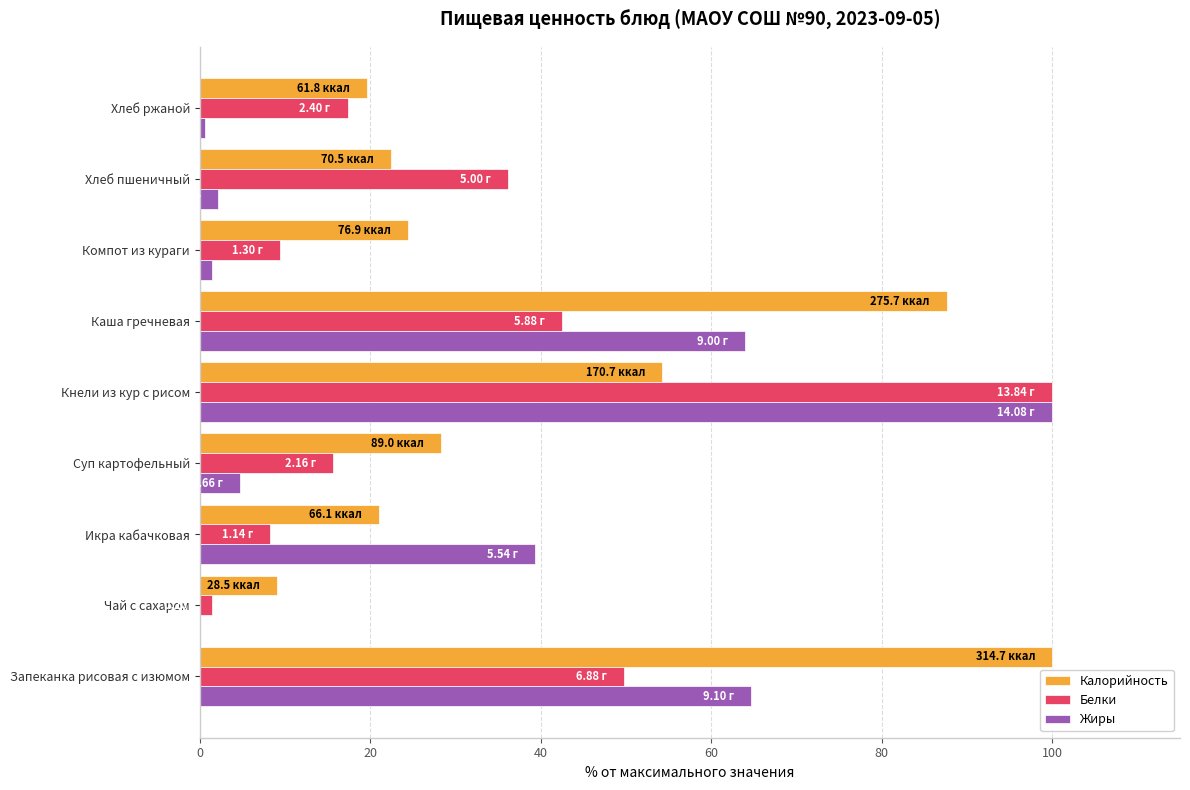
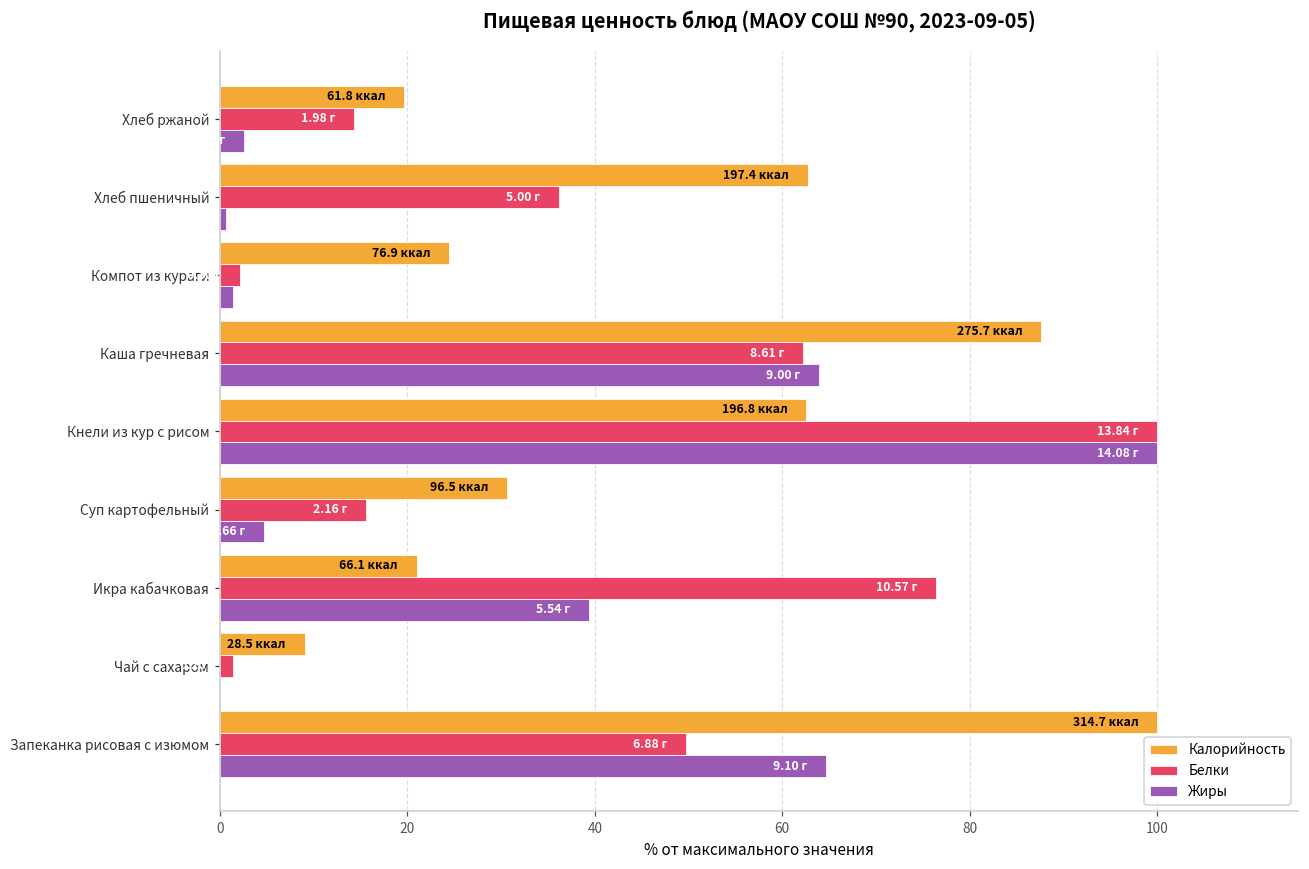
  {
    "Калорийность": {
-     "Хлеб пшеничный": 70.5,
-     "Кнели из кур с рисом": 170.7,
-     "Суп картофельный": 89.0
+     "Хлеб пшеничный": 197.4,
+     "Кнели из кур с рисом": 196.8,
+     "Суп картофельный": 96.5
    },
    "Белки": {
-     "Хлеб ржаной": 2.40,
-     "Компот из кураги": 9,
-     "Каша гречневая": 5.88,
-     "Икра кабачковая": 1.14
+     "Хлеб ржаной": 1.98,
+     "Компот из кураги": 2,
+     "Каша гречневая": 8.61,
+     "Икра кабачковая": 10.57
    },
    "Жиры": {
-     "Хлеб ржаной": 1,
-     "Хлеб пшеничный": 2,
+     "Хлеб ржаной": 3,
+     "Хлеб пшеничный": 1,
      "Компот из кураги": 1,
      "Чай с сахаром": 0
    }
  }
